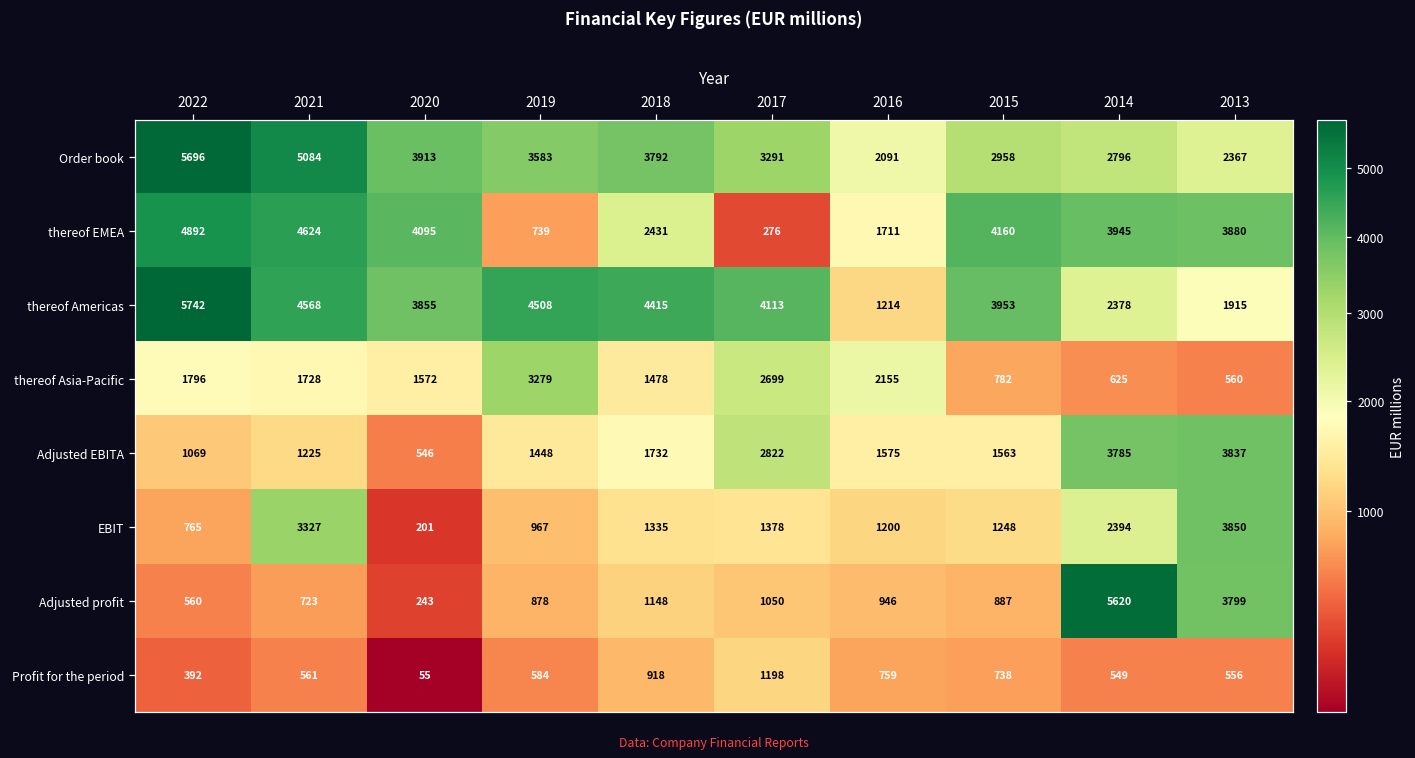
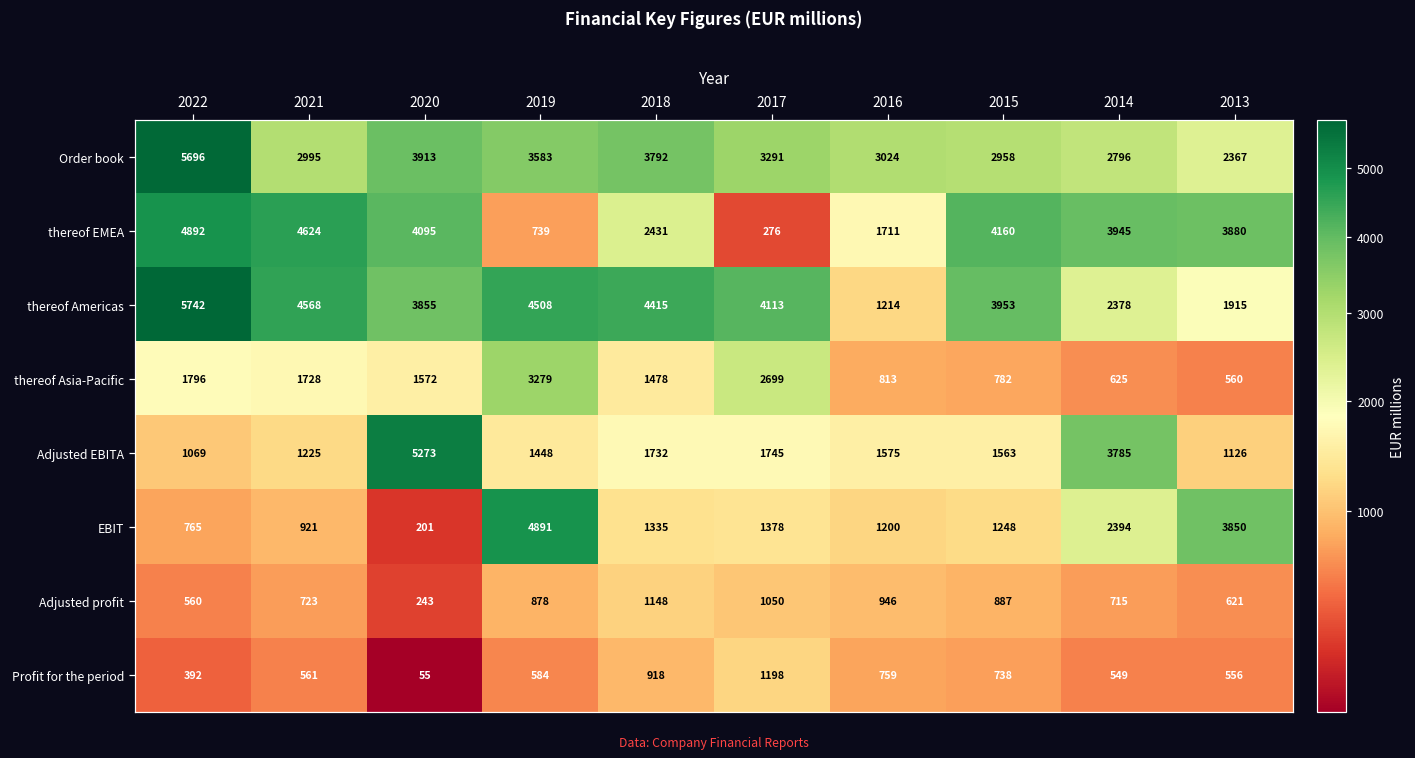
  {
    "Order book": {
      "2022": 5696,
-     "2021": 5084,
+     "2021": 2995,
      "2020": 3913,
      "2019": 3583,
      "2018": 3792,
      "2017": 3291,
-     "2016": 2091,
+     "2016": 3024,
      "2015": 2958,
      "2014": 2796,
      "2013": 2367
    },
    "thereof EMEA": {
      "2022": 4892,
      "2021": 4624,
      "2020": 4095,
      "2019": 739,
      "2018": 2431,
      "2017": 276,
      "2016": 1711,
      "2015": 4160,
      "2014": 3945,
      "2013": 3880
    },
    "thereof Americas": {
      "2022": 5742,
      "2021": 4568,
      "2020": 3855,
      "2019": 4508,
      "2018": 4415,
      "2017": 4113,
      "2016": 1214,
      "2015": 3953,
      "2014": 2378,
      "2013": 1915
    },
    "thereof Asia-Pacific": {
      "2022": 1796,
      "2021": 1728,
      "2020": 1572,
      "2019": 3279,
      "2018": 1478,
      "2017": 2699,
-     "2016": 2155,
+     "2016": 813,
      "2015": 782,
      "2014": 625,
      "2013": 560
    },
    "Adjusted EBITA": {
      "2022": 1069,
      "2021": 1225,
-     "2020": 546,
+     "2020": 5273,
      "2019": 1448,
      "2018": 1732,
-     "2017": 2822,
+     "2017": 1745,
      "2016": 1575,
      "2015": 1563,
      "2014": 3785,
-     "2013": 3837
+     "2013": 1126
    },
    "EBIT": {
      "2022": 765,
-     "2021": 3327,
+     "2021": 921,
      "2020": 201,
-     "2019": 967,
+     "2019": 4891,
      "2018": 1335,
      "2017": 1378,
      "2016": 1200,
      "2015": 1248,
      "2014": 2394,
      "2013": 3850
    },
    "Adjusted profit": {
      "2022": 560,
      "2021": 723,
      "2020": 243,
      "2019": 878,
      "2018": 1148,
      "2017": 1050,
      "2016": 946,
      "2015": 887,
-     "2014": 5620,
-     "2013": 3799
+     "2014": 715,
+     "2013": 621
    },
    "Profit for the period": {
      "2022": 392,
      "2021": 561,
      "2020": 55,
      "2019": 584,
      "2018": 918,
      "2017": 1198,
      "2016": 759,
      "2015": 738,
      "2014": 549,
      "2013": 556
    }
  }
